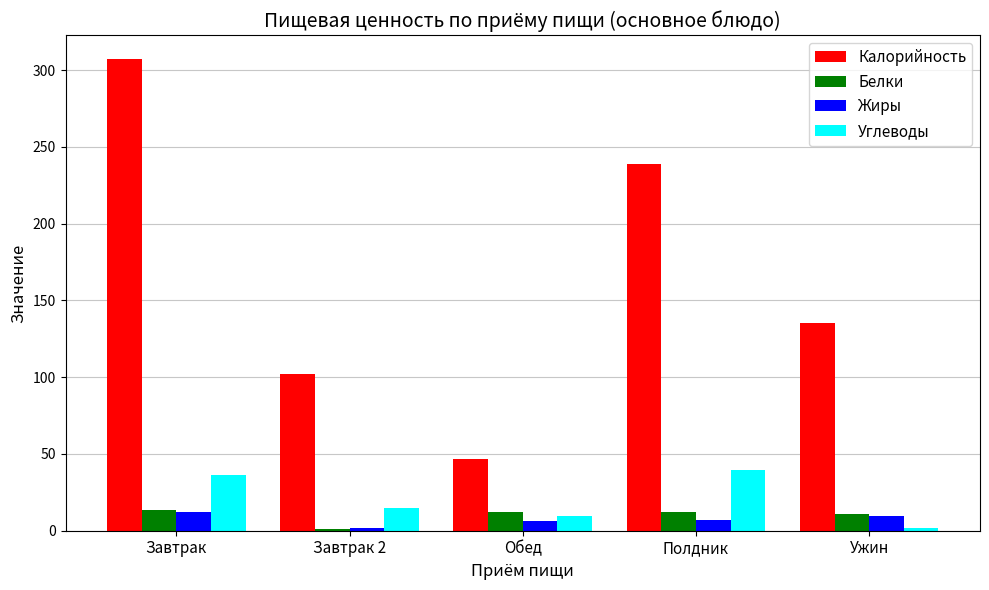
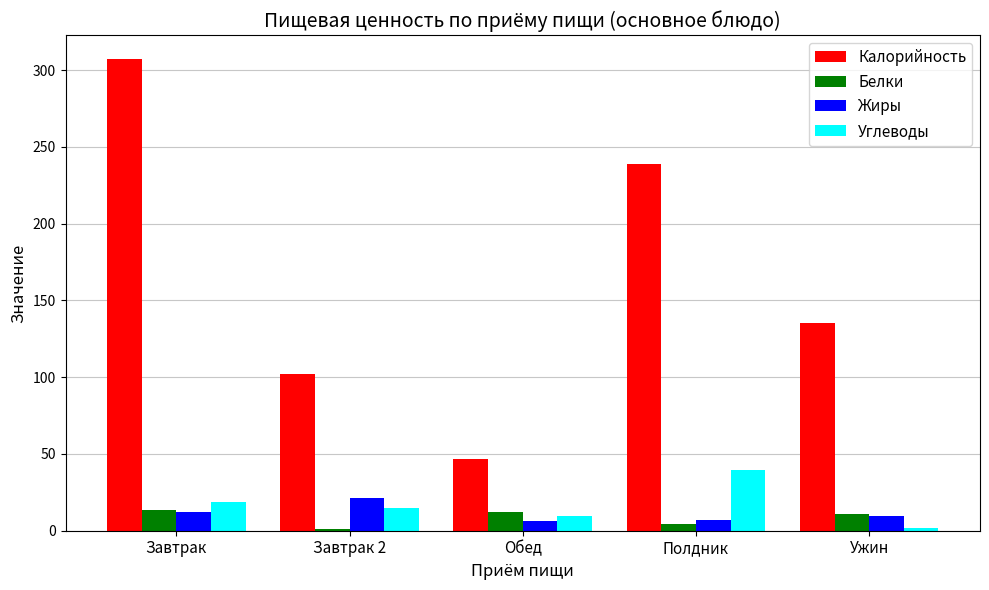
  {
    "Калорийность": {
      "Завтрак": 308,
      "Завтрак 2": 102,
      "Обед": 47,
      "Полдник": 239,
      "Ужин": 135
    },
    "Белки": {
      "Завтрак": 13,
      "Обед": 12,
-     "Полдник": 12,
+     "Полдник": 4,
      "Ужин": 11
    },
    "Жиры": {
      "Завтрак": 12,
-     "Завтрак 2": 2,
+     "Завтрак 2": 21,
      "Обед": 6,
      "Полдник": 7,
      "Ужин": 10
    },
    "Углеводы": {
-     "Завтрак": 36,
+     "Завтрак": 19,
      "Завтрак 2": 15,
      "Обед": 9,
      "Полдник": 39,
      "Ужин": 2
    }
  }
